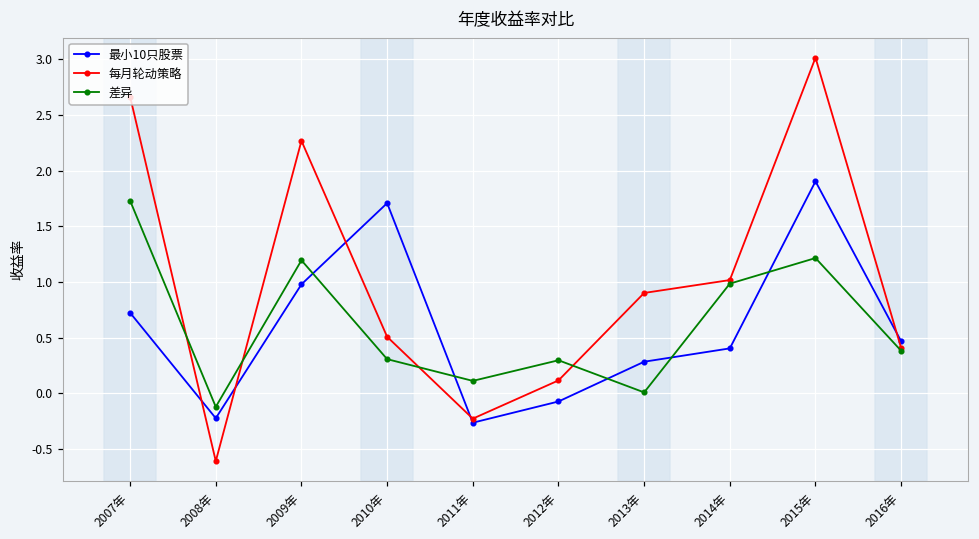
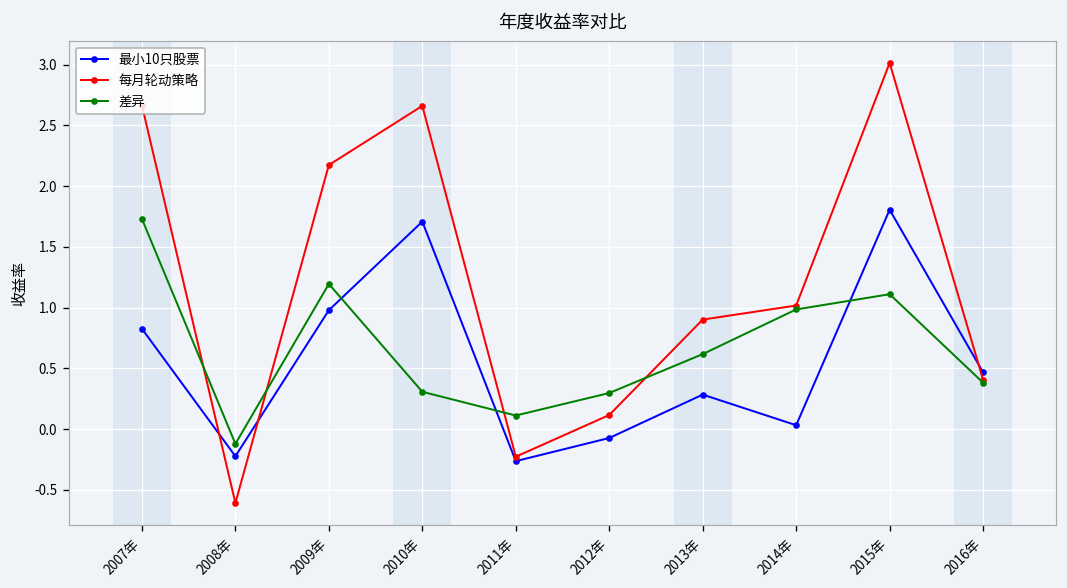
  {
    "最小10只股票": {
-     "2007年": 0.72,
+     "2007年": 0.83,
      "2008年": -0.22,
      "2009年": 0.98,
      "2010年": 1.71,
      "2011年": -0.26,
      "2012年": -0.07,
      "2013年": 0.28,
-     "2014年": 0.40,
-     "2015年": 1.90,
+     "2014年": 0.03,
+     "2015年": 1.81,
      "2016年": 0.47
    },
    "每月轮动策略": {
      "2008年": -0.61,
-     "2009年": 2.27,
-     "2010年": 0.51,
+     "2009年": 2.17,
+     "2010年": 2.66,
      "2011年": -0.23,
      "2012年": 0.12,
      "2013年": 0.90,
      "2014年": 1.02,
      "2015年": 3.01
    },
    "差异": {
      "2007年": 1.73,
      "2008年": -0.12,
      "2009年": 1.19,
      "2010年": 0.31,
      "2011年": 0.11,
      "2012年": 0.30,
-     "2013年": 0.01,
+     "2013年": 0.62,
      "2014年": 0.98,
-     "2015年": 1.21
+     "2015年": 1.11
    }
  }
